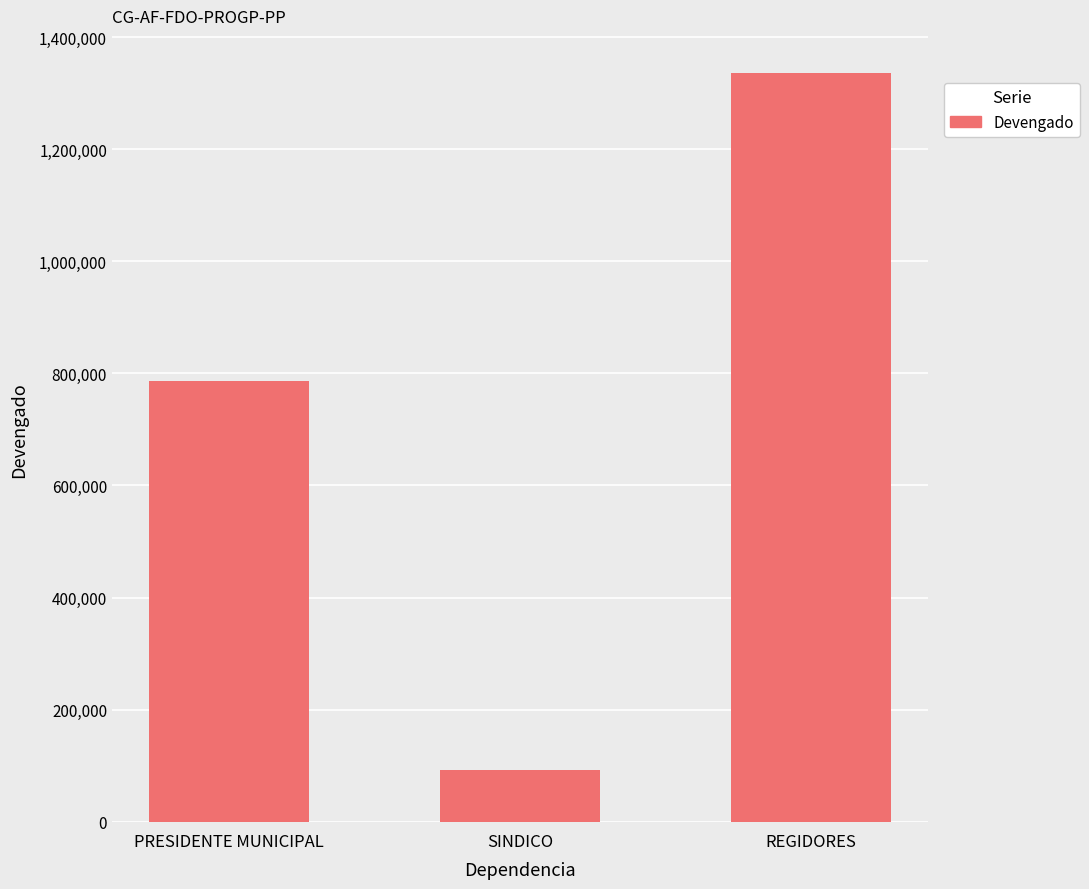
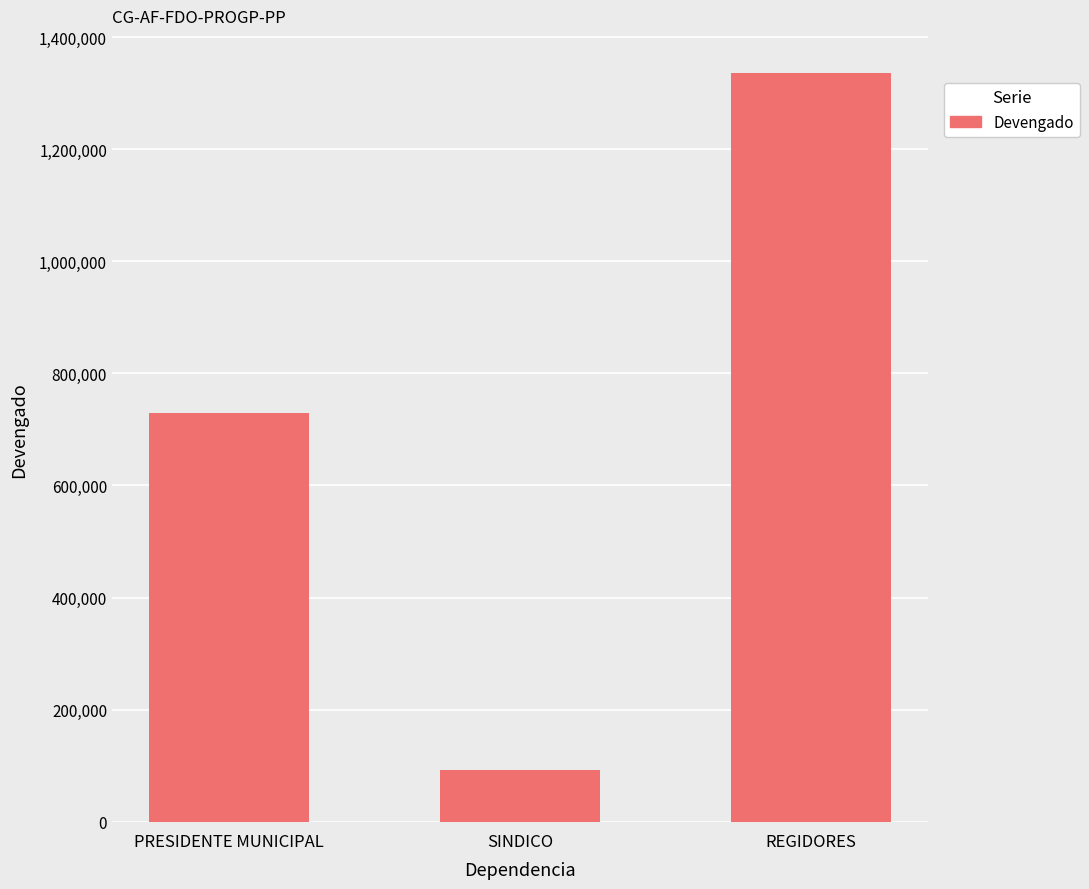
  {
-   "PRESIDENTE MUNICIPAL": "790,000",
+   "PRESIDENTE MUNICIPAL": "730,000",
    "SINDICO": "90,000",
    "REGIDORES": "1,340,000"
  }
